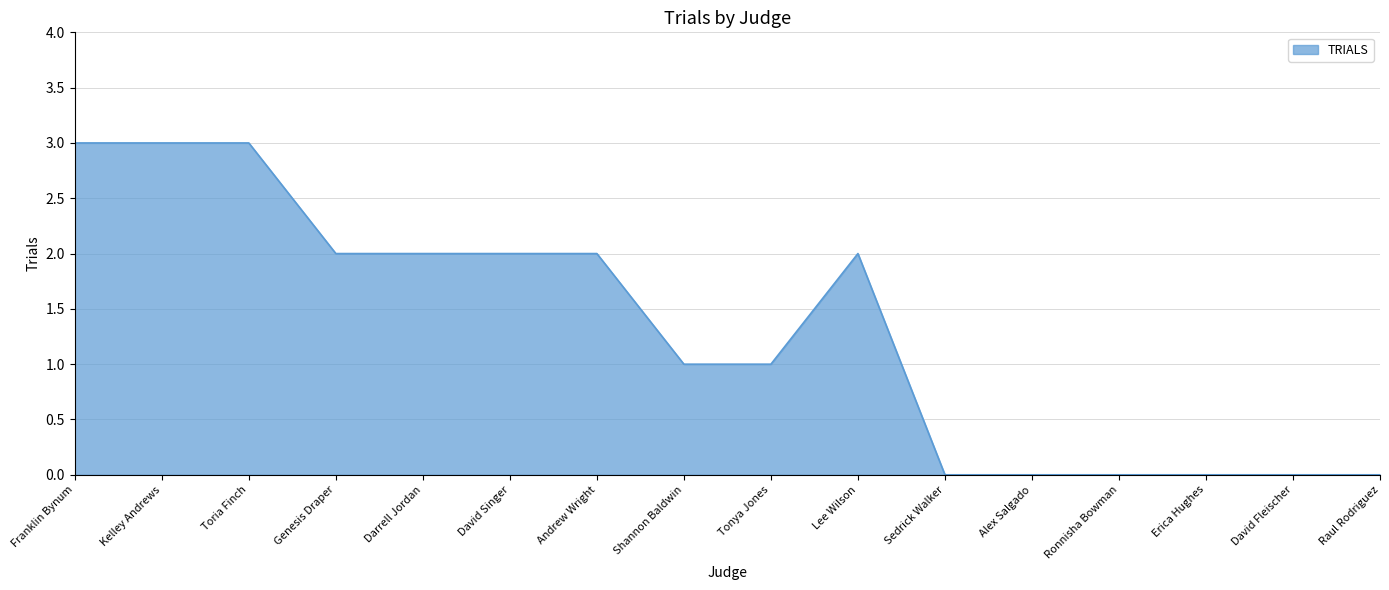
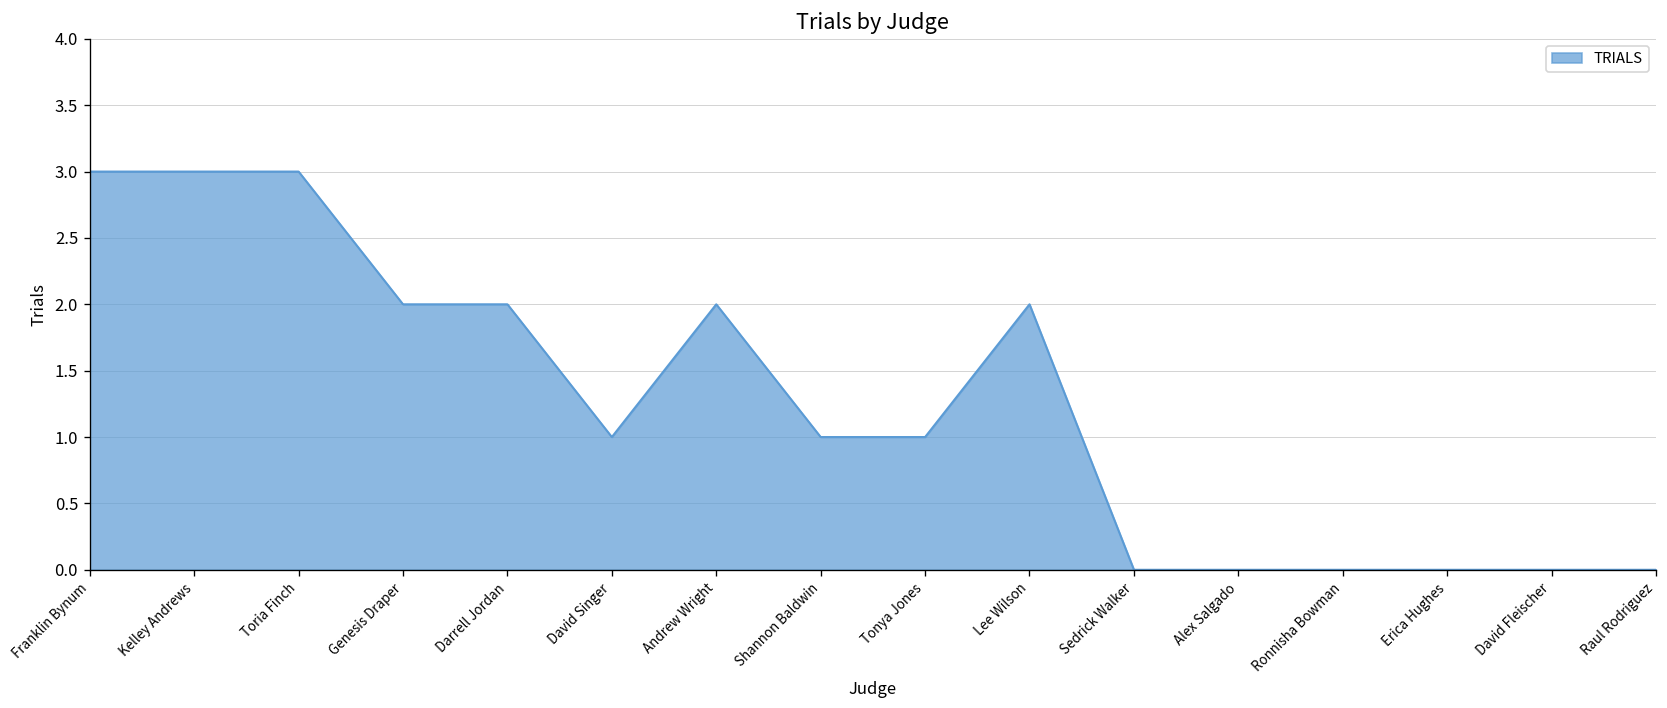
  {
    "Franklin Bynum": 3,
    "Kelley Andrews": 3,
    "Toria Finch": 3,
    "Genesis Draper": 2,
    "Darrell Jordan": 2,
-   "David Singer": 2,
+   "David Singer": 1,
    "Andrew Wright": 2,
    "Shannon Baldwin": 1,
    "Tonya Jones": 1,
    "Lee Wilson": 2,
    "Sedrick Walker": 0,
    "Alex Salgado": 0,
    "Ronnisha Bowman": 0,
    "Erica Hughes": 0,
    "David Fleischer": 0,
    "Raul Rodriguez": 0
  }
